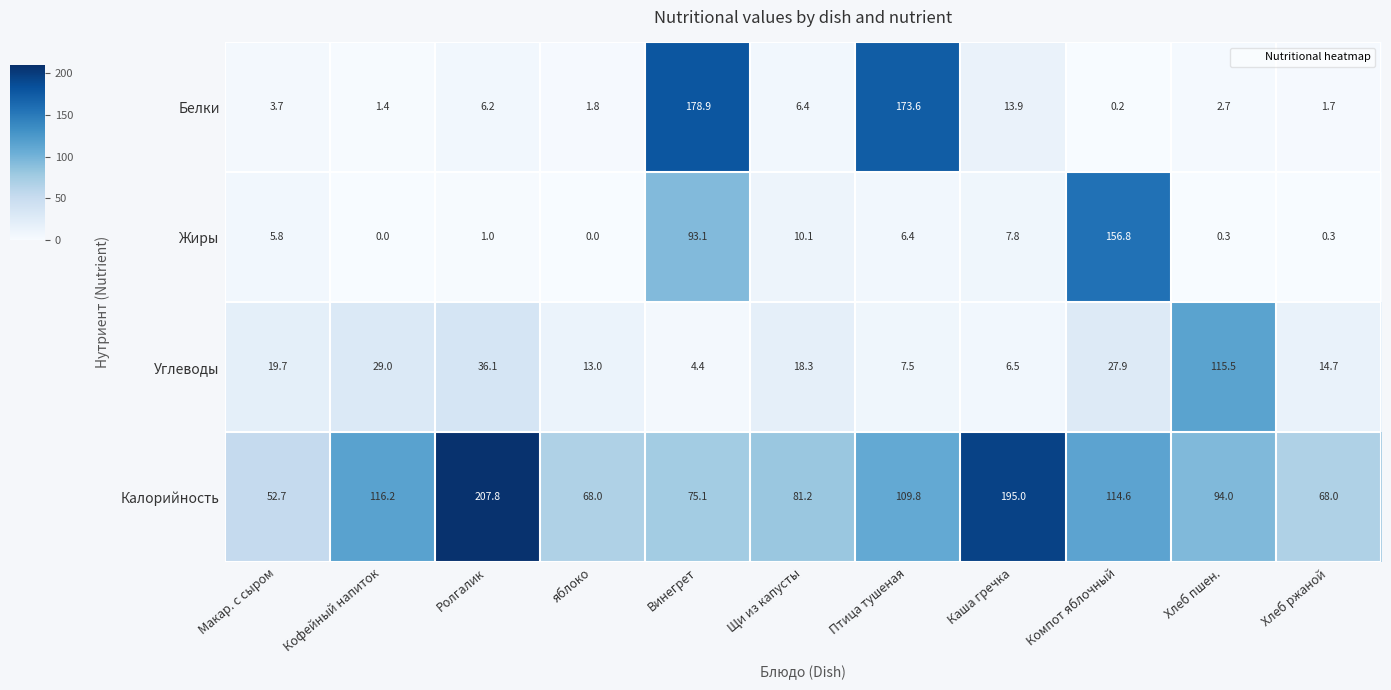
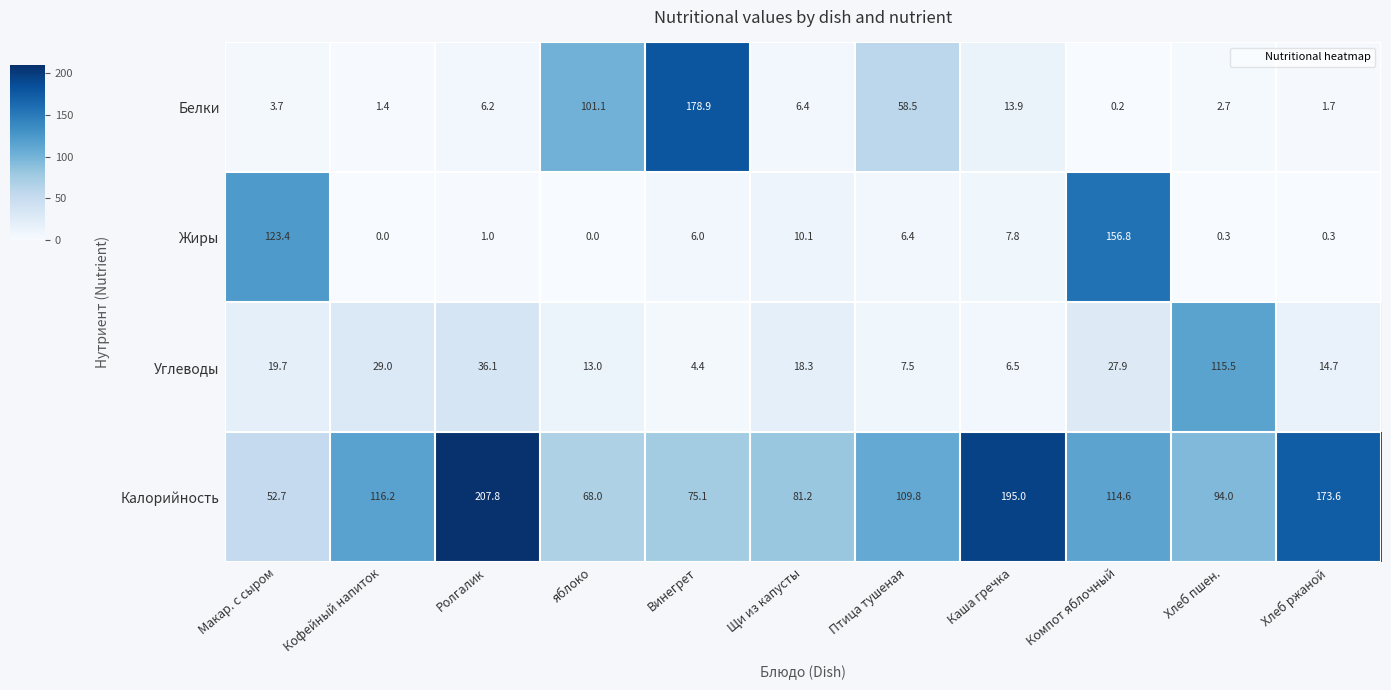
  {
    "Белки": {
      "Макар. с сыром": 3.7,
      "Кофейный напиток": 1.4,
      "Ролгалик": 6.2,
-     "яблоко": 1.8,
+     "яблоко": 101.1,
      "Винегрет": 178.9,
      "Щи из капусты": 6.4,
-     "Птица тушеная": 173.6,
+     "Птица тушеная": 58.5,
      "Каша гречка": 13.9,
      "Компот яблочный": 0.2,
      "Хлеб пшен.": 2.7,
      "Хлеб ржаной": 1.7
    },
    "Жиры": {
-     "Макар. с сыром": 5.8,
+     "Макар. с сыром": 123.4,
      "Кофейный напиток": 0.0,
      "Ролгалик": 1.0,
      "яблоко": 0.0,
-     "Винегрет": 93.1,
+     "Винегрет": 6.0,
      "Щи из капусты": 10.1,
      "Птица тушеная": 6.4,
      "Каша гречка": 7.8,
      "Компот яблочный": 156.8,
      "Хлеб пшен.": 0.3,
      "Хлеб ржаной": 0.3
    },
    "Углеводы": {
      "Макар. с сыром": 19.7,
      "Кофейный напиток": 29.0,
      "Ролгалик": 36.1,
      "яблоко": 13.0,
      "Винегрет": 4.4,
      "Щи из капусты": 18.3,
      "Птица тушеная": 7.5,
      "Каша гречка": 6.5,
      "Компот яблочный": 27.9,
      "Хлеб пшен.": 115.5,
      "Хлеб ржаной": 14.7
    },
    "Калорийность": {
      "Макар. с сыром": 52.7,
      "Кофейный напиток": 116.2,
      "Ролгалик": 207.8,
      "яблоко": 68.0,
      "Винегрет": 75.1,
      "Щи из капусты": 81.2,
      "Птица тушеная": 109.8,
      "Каша гречка": 195.0,
      "Компот яблочный": 114.6,
      "Хлеб пшен.": 94.0,
-     "Хлеб ржаной": 68.0
+     "Хлеб ржаной": 173.6
    }
  }
